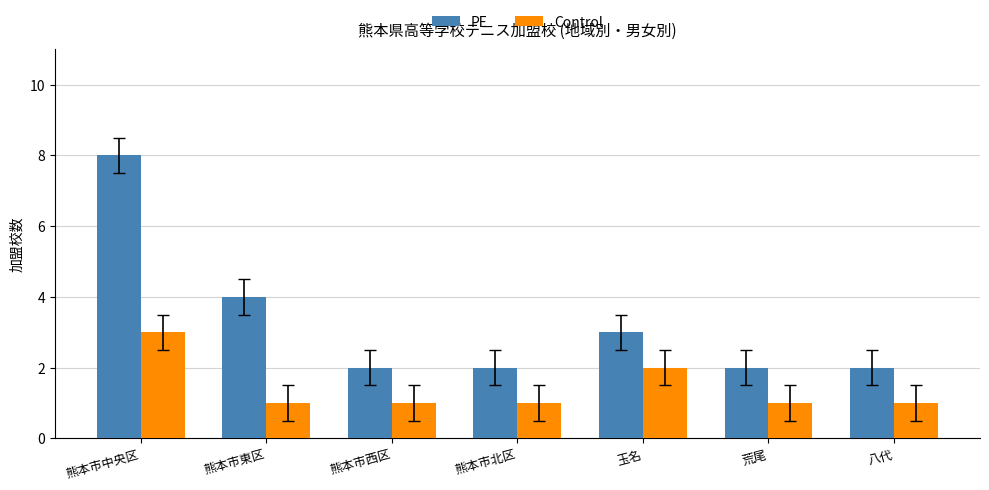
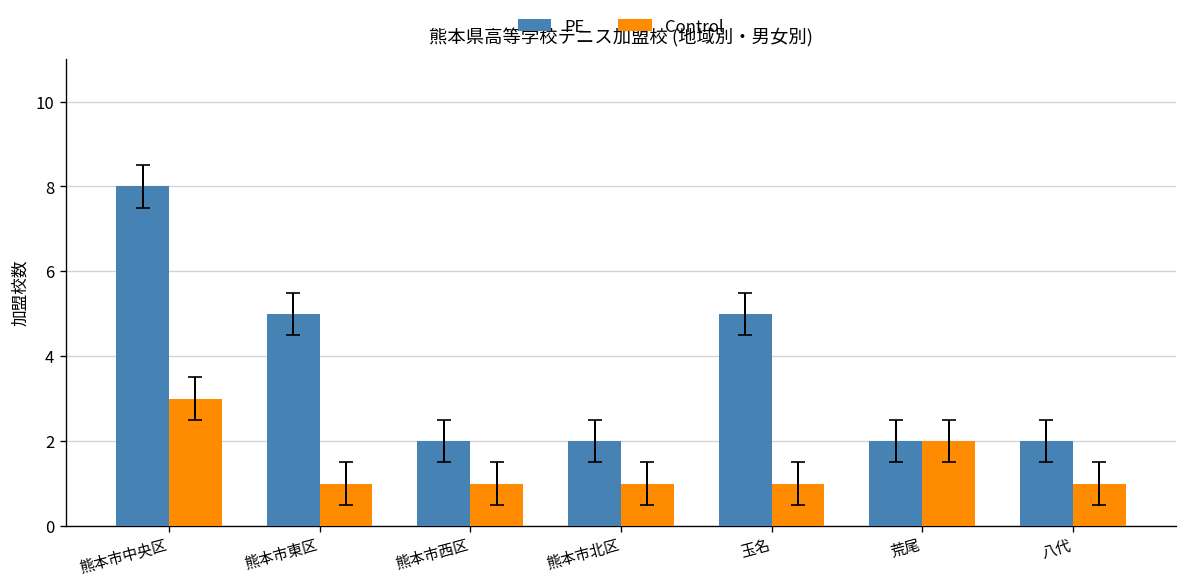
  {
    "PE": {
      "熊本市中央区": 8,
-     "熊本市東区": 4,
+     "熊本市東区": 5,
      "熊本市西区": 2,
      "熊本市北区": 2,
-     "玉名": 3,
+     "玉名": 5,
      "荒尾": 2,
      "八代": 2
    },
    "Control": {
      "熊本市中央区": 3,
      "熊本市東区": 1,
      "熊本市西区": 1,
      "熊本市北区": 1,
-     "玉名": 2,
-     "荒尾": 1,
+     "玉名": 1,
+     "荒尾": 2,
      "八代": 1
    }
  }
